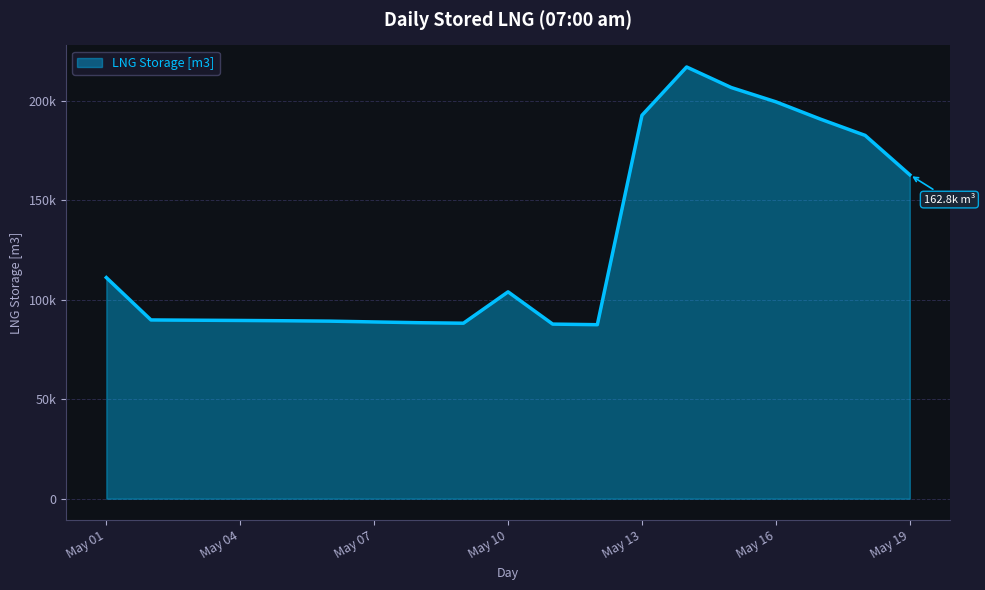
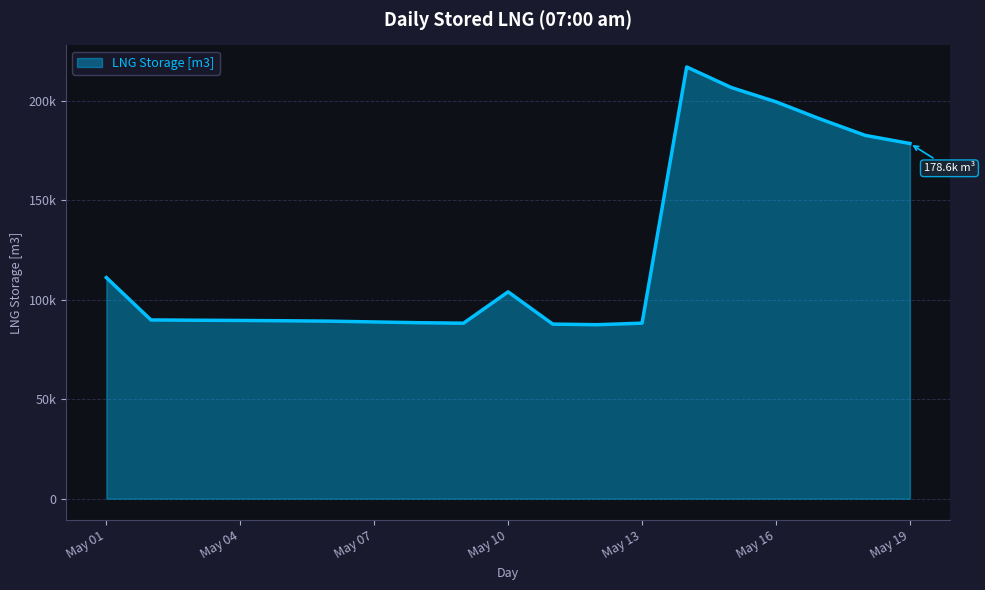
  {
-   "May 13": "193000",
-   "May 19": "162.8k"
+   "May 13": "88000",
+   "May 19": "178.6k"
  }
